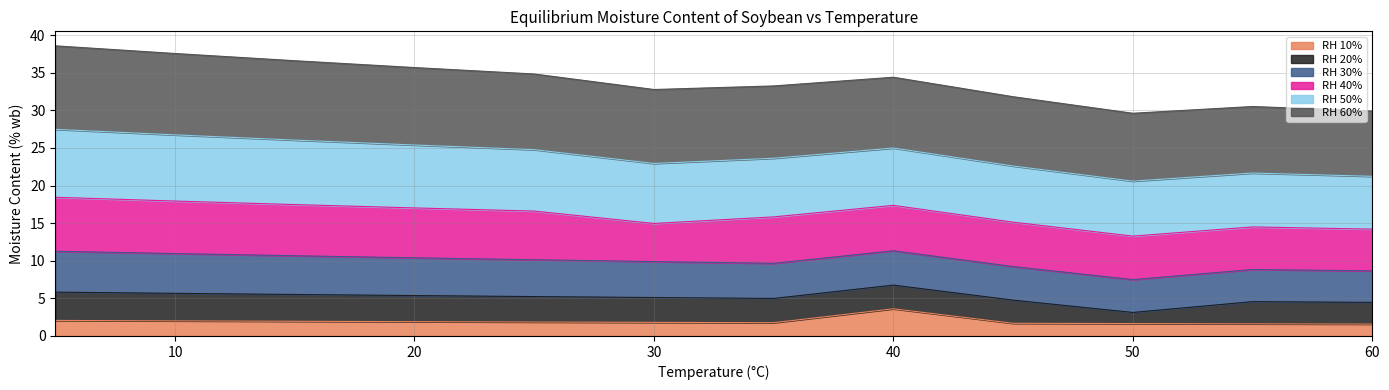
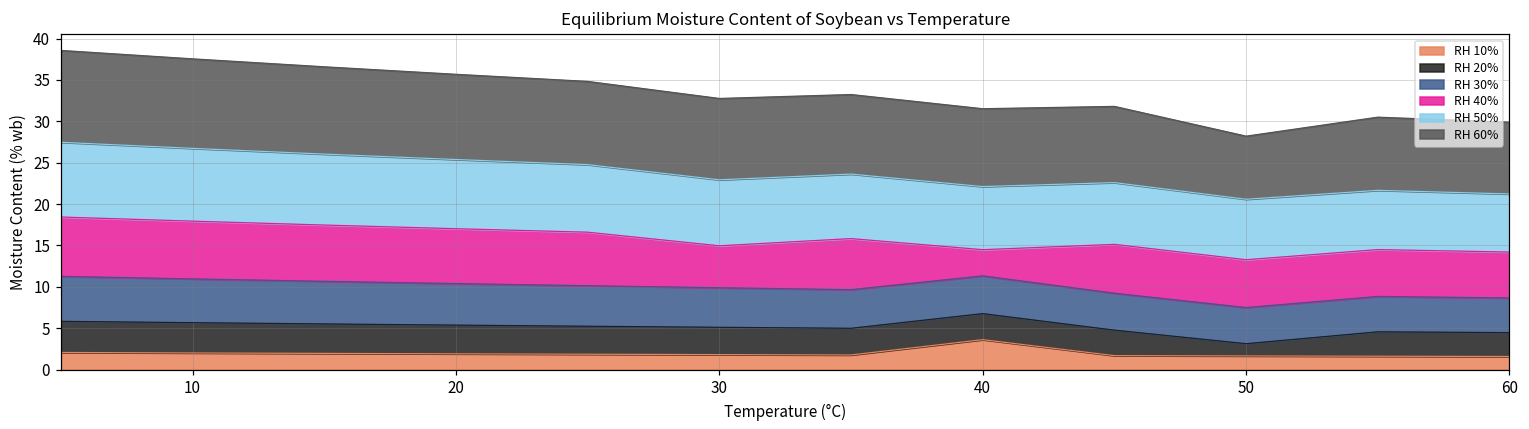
  {
    "RH 10%": {
      "10": 2,
      "20": 2,
      "30": 2,
      "40": 4,
      "50": 2,
      "60": 2
    },
    "RH 20%": {
      "10": 4,
      "20": 3,
      "30": 3,
      "40": 3,
      "50": 1,
      "60": 3
    },
    "RH 30%": {
      "10": 5,
      "20": 5,
      "30": 5,
      "40": 5,
      "50": 4,
      "60": 4
    },
    "RH 40%": {
      "10": 7,
      "20": 7,
      "30": 5,
-     "40": 6,
+     "40": 3,
      "50": 6,
      "60": 6
    },
    "RH 50%": {
      "10": 9,
      "20": 8,
      "30": 8,
      "40": 8,
      "50": 7,
      "60": 7
    },
    "RH 60%": {
      "10": 11,
      "20": 10,
      "30": 10,
      "40": 9,
-     "50": 9,
+     "50": 8,
      "60": 9
    }
  }
